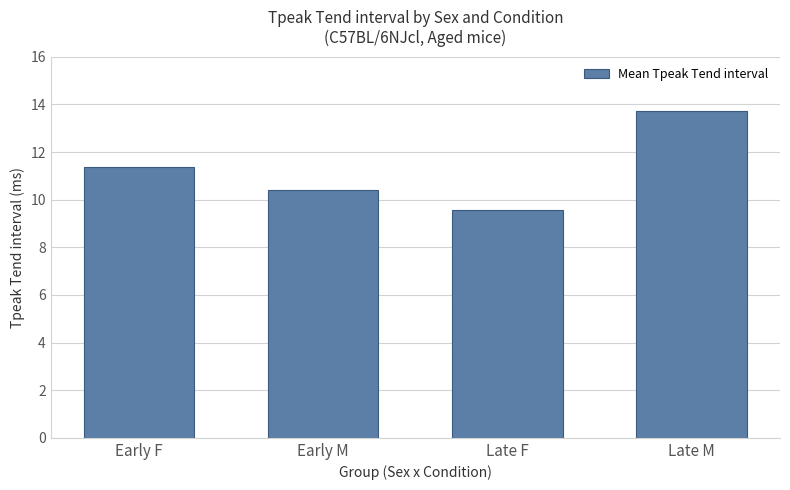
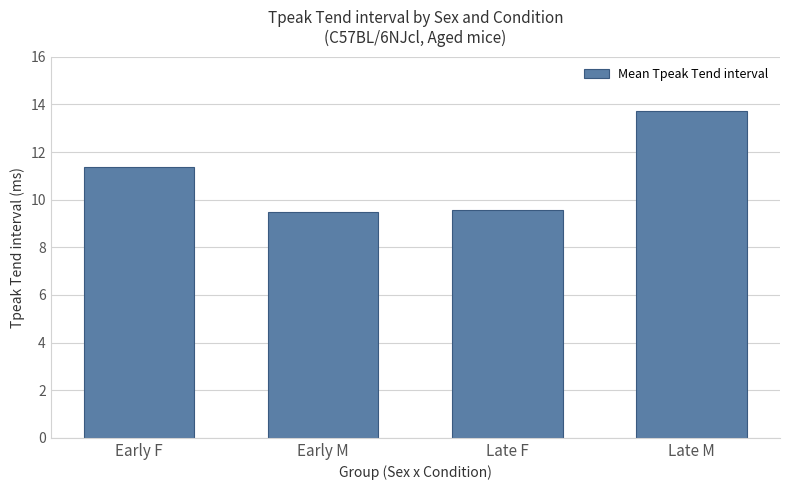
  {
    "Early F": 11.4,
-   "Early M": 10.4,
+   "Early M": 9.5,
    "Late F": 9.6,
    "Late M": 13.7
  }
